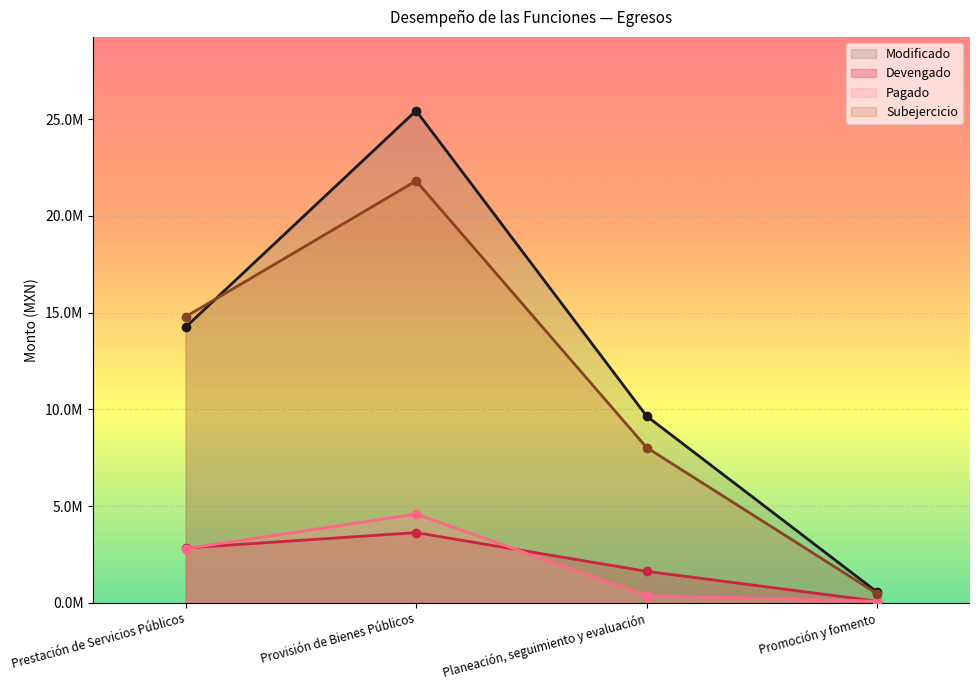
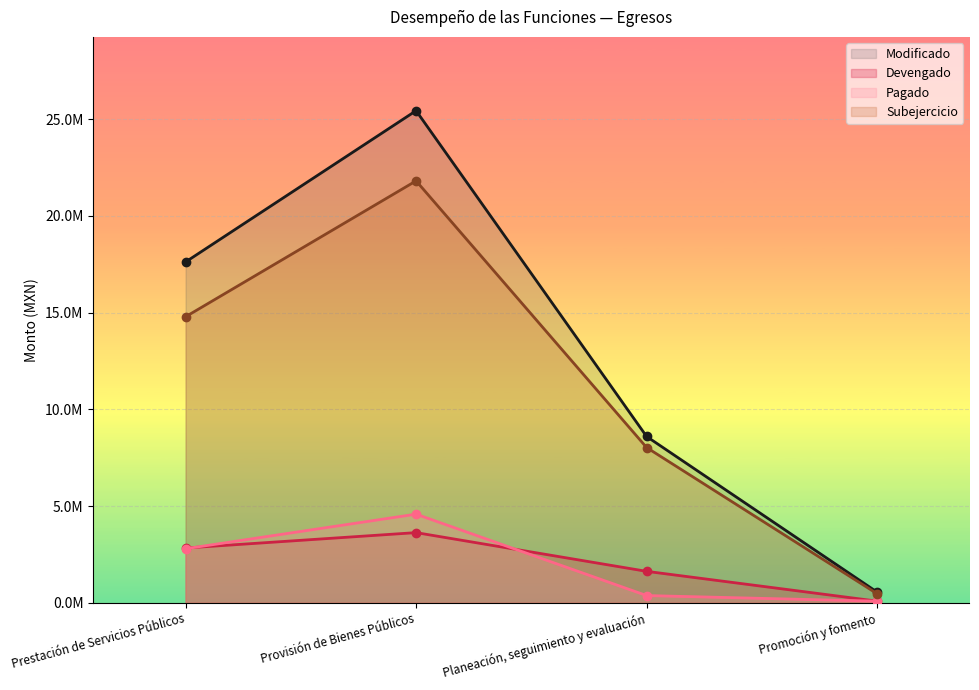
  {
    "Modificado": {
-     "Prestación de Servicios Públicos": 14200000,
+     "Prestación de Servicios Públicos": 17600000,
      "Provisión de Bienes Públicos": 25400000,
-     "Planeación, seguimiento y evaluación": 9700000
+     "Planeación, seguimiento y evaluación": 8600000
    },
    "Pagado": {
      "Provisión de Bienes Públicos": 4600000,
      "Planeación, seguimiento y evaluación": 400000
    }
  }
